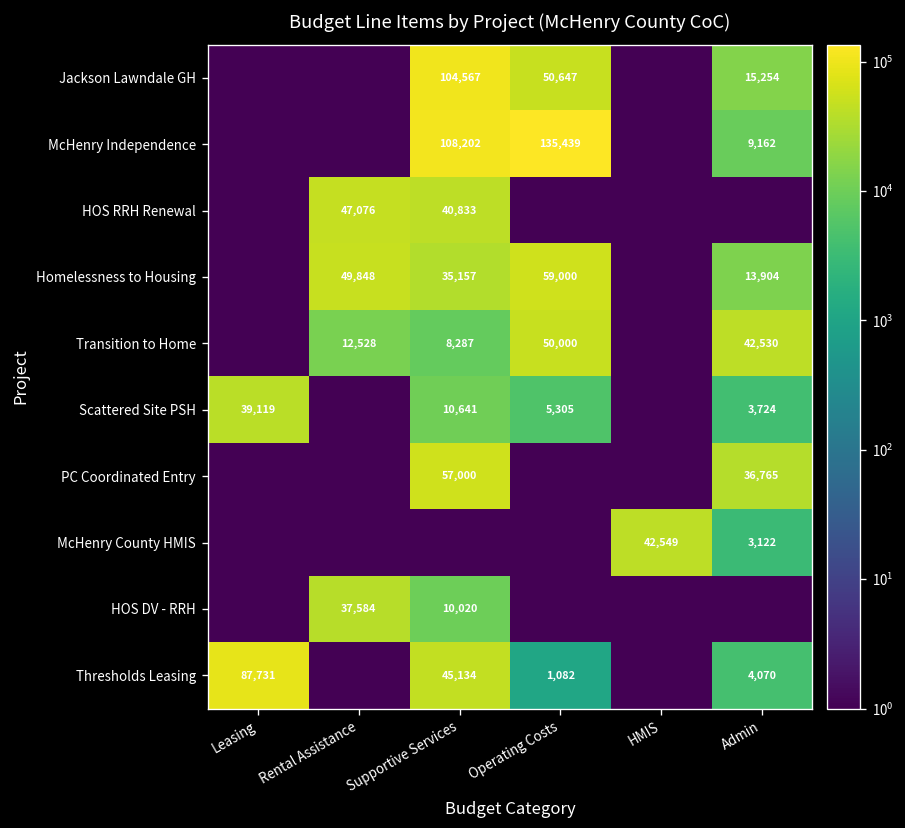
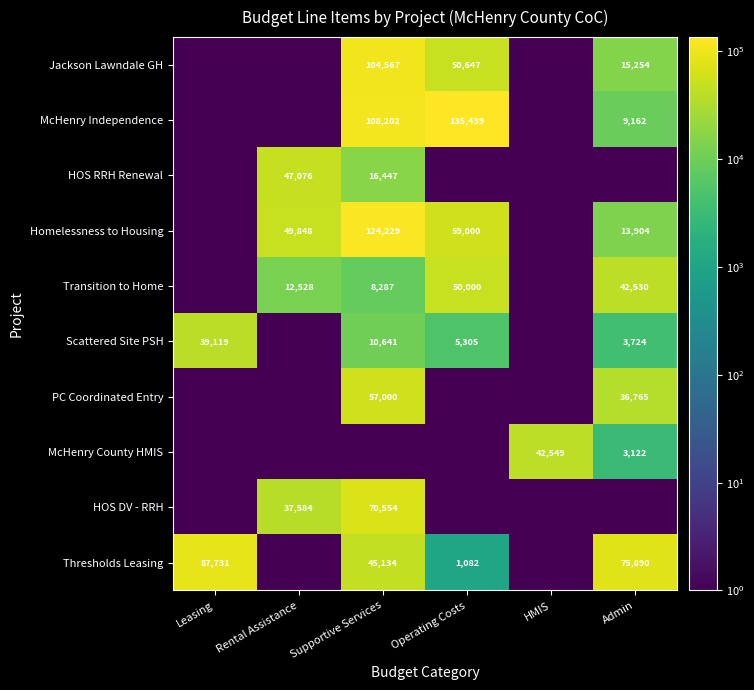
  {
    "Jackson Lawndale GH": {
      "Supportive Services": "104,567",
      "Operating Costs": "50,647",
      "Admin": "15,254"
    },
    "McHenry Independence": {
      "Supportive Services": "108,202",
      "Operating Costs": "135,439",
      "Admin": "9,162"
    },
    "HOS RRH Renewal": {
      "Rental Assistance": "47,076",
-     "Supportive Services": "40,833"
+     "Supportive Services": "16,447"
    },
    "Homelessness to Housing": {
      "Rental Assistance": "49,848",
-     "Supportive Services": "35,157",
+     "Supportive Services": "124,229",
      "Operating Costs": "59,000",
      "Admin": "13,904"
    },
    "Transition to Home": {
      "Rental Assistance": "12,528",
      "Supportive Services": "8,287",
      "Operating Costs": "50,000",
      "Admin": "42,530"
    },
    "Scattered Site PSH": {
      "Leasing": "39,119",
      "Supportive Services": "10,641",
      "Operating Costs": "5,305",
      "Admin": "3,724"
    },
    "PC Coordinated Entry": {
      "Supportive Services": "57,000",
      "Admin": "36,765"
    },
    "McHenry County HMIS": {
      "HMIS": "42,549",
      "Admin": "3,122"
    },
    "HOS DV - RRH": {
      "Rental Assistance": "37,584",
-     "Supportive Services": "10,020"
+     "Supportive Services": "70,554"
    },
    "Thresholds Leasing": {
      "Leasing": "87,731",
      "Supportive Services": "45,134",
      "Operating Costs": "1,082",
-     "Admin": "4,070"
+     "Admin": "75,890"
    }
  }
